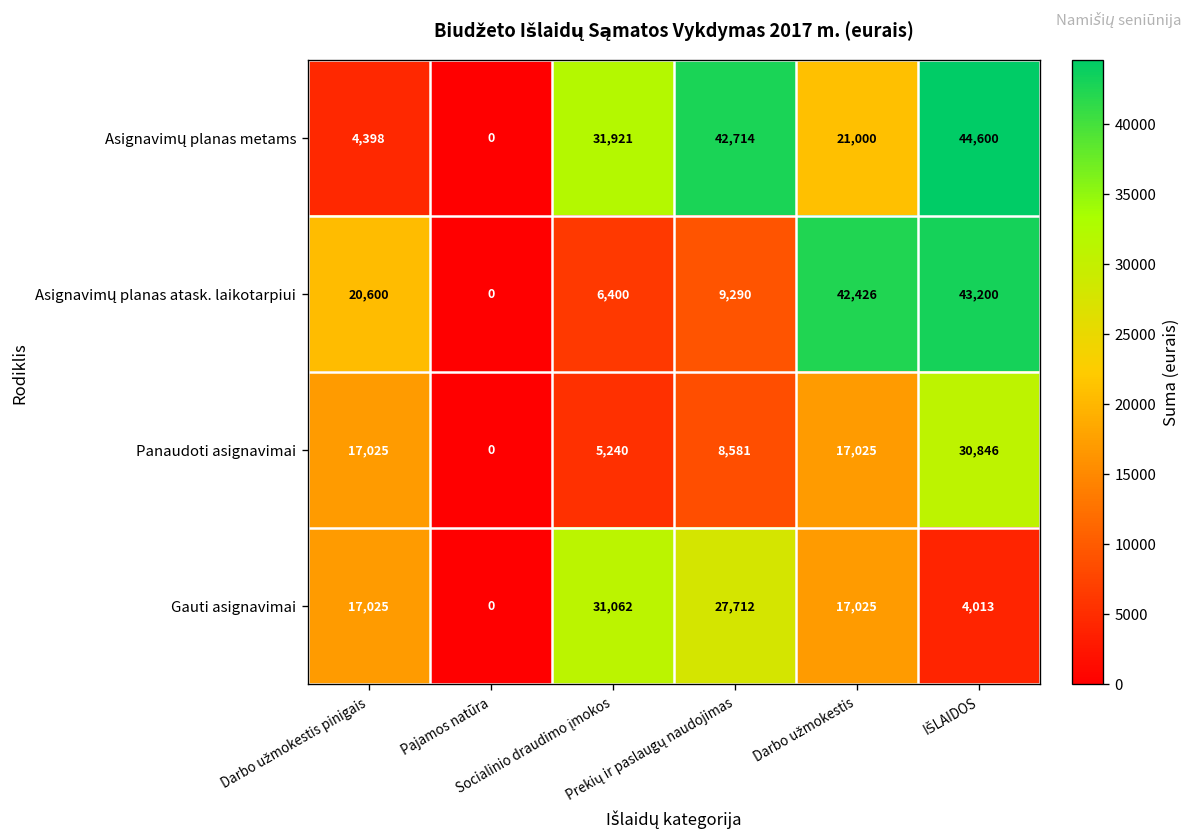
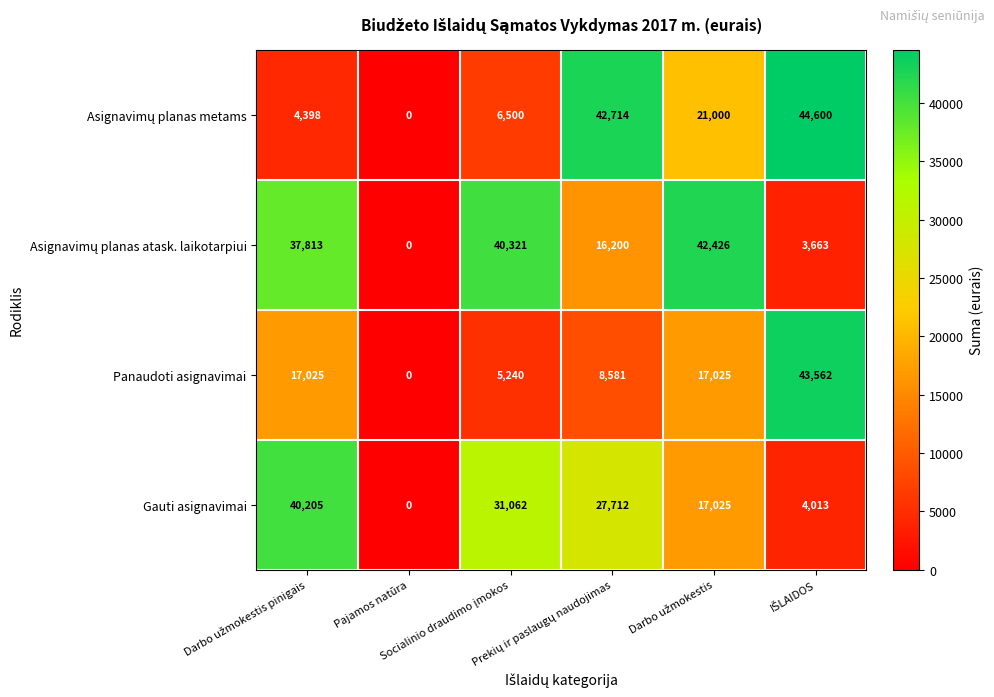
  {
    "Asignavimų planas metams": {
      "Darbo užmokestis pinigais": "4,398",
      "Pajamos natūra": "0",
-     "Socialinio draudimo įmokos": "31,921",
+     "Socialinio draudimo įmokos": "6,500",
      "Prekių ir paslaugų naudojimas": "42,714",
      "Darbo užmokestis": "21,000",
      "IŠLAIDOS": "44,600"
    },
    "Asignavimų planas atask. laikotarpiui": {
-     "Darbo užmokestis pinigais": "20,600",
+     "Darbo užmokestis pinigais": "37,813",
      "Pajamos natūra": "0",
-     "Socialinio draudimo įmokos": "6,400",
-     "Prekių ir paslaugų naudojimas": "9,290",
+     "Socialinio draudimo įmokos": "40,321",
+     "Prekių ir paslaugų naudojimas": "16,200",
      "Darbo užmokestis": "42,426",
-     "IŠLAIDOS": "43,200"
+     "IŠLAIDOS": "3,663"
    },
    "Panaudoti asignavimai": {
      "Darbo užmokestis pinigais": "17,025",
      "Pajamos natūra": "0",
      "Socialinio draudimo įmokos": "5,240",
      "Prekių ir paslaugų naudojimas": "8,581",
      "Darbo užmokestis": "17,025",
-     "IŠLAIDOS": "30,846"
+     "IŠLAIDOS": "43,562"
    },
    "Gauti asignavimai": {
-     "Darbo užmokestis pinigais": "17,025",
+     "Darbo užmokestis pinigais": "40,205",
      "Pajamos natūra": "0",
      "Socialinio draudimo įmokos": "31,062",
      "Prekių ir paslaugų naudojimas": "27,712",
      "Darbo užmokestis": "17,025",
      "IŠLAIDOS": "4,013"
    }
  }
